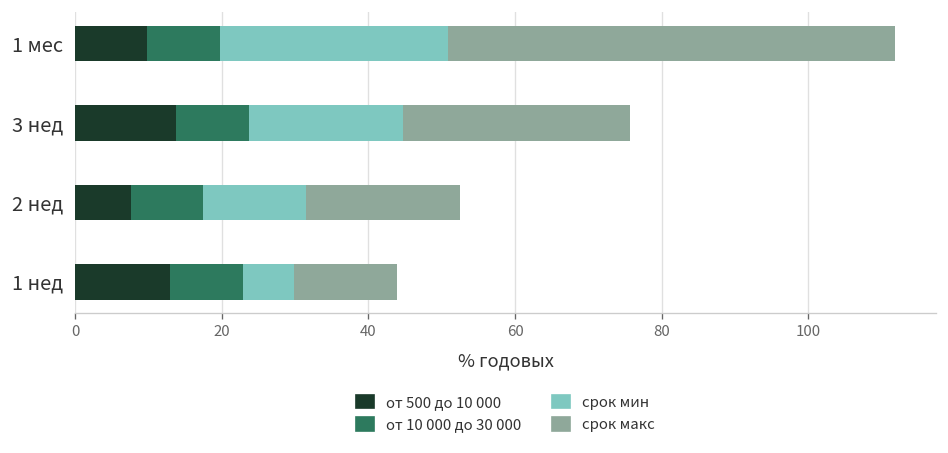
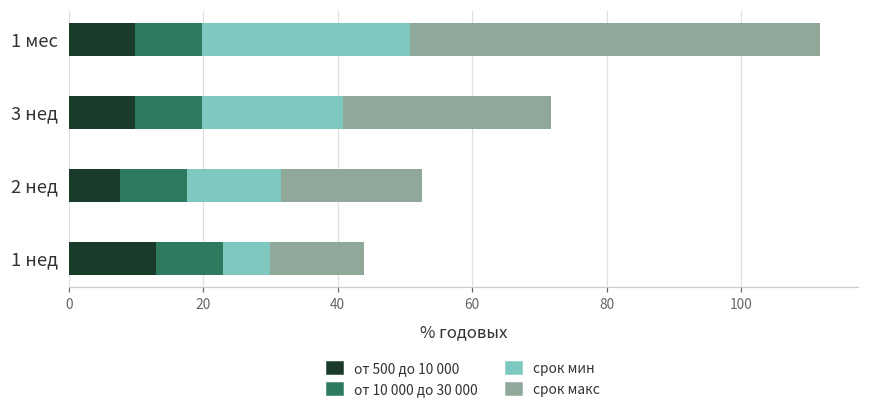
  {
    "от 500 до 10 000": {
      "1 мес": 10,
-     "3 нед": 14,
+     "3 нед": 10,
      "2 нед": 8,
      "1 нед": 13
    },
    "от 10 000 до 30 000": {
      "1 мес": 10,
      "3 нед": 10,
      "2 нед": 10,
      "1 нед": 10
    }
  }
